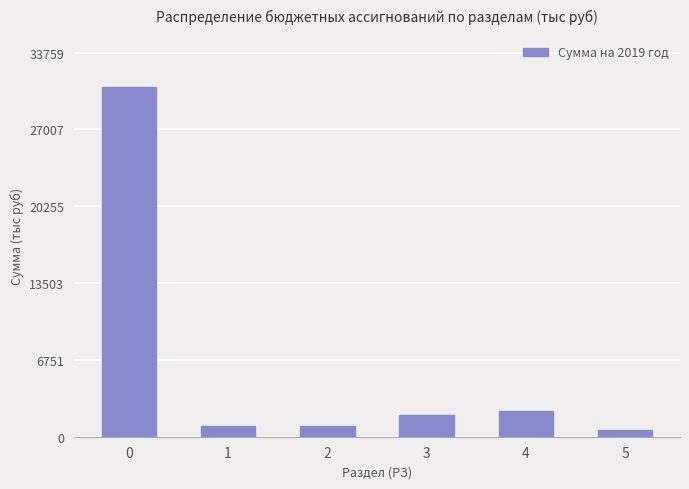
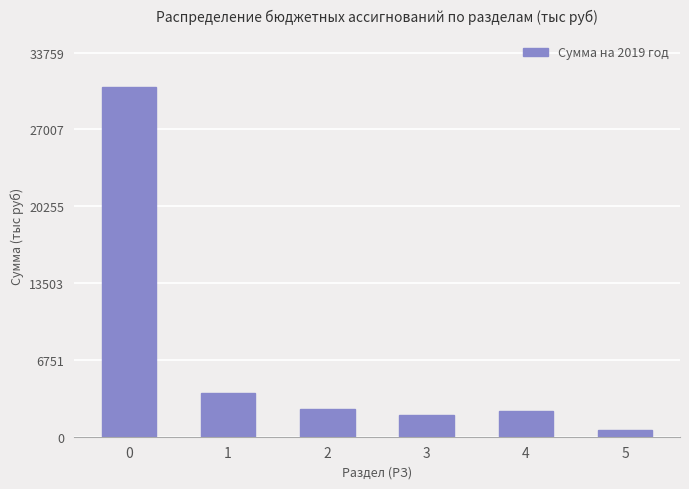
  {
    "0": 30700,
-   "1": 1000,
-   "2": 1000,
+   "1": 3900,
+   "2": 2400,
    "3": 1900,
    "4": 2200,
    "5": 600
  }
